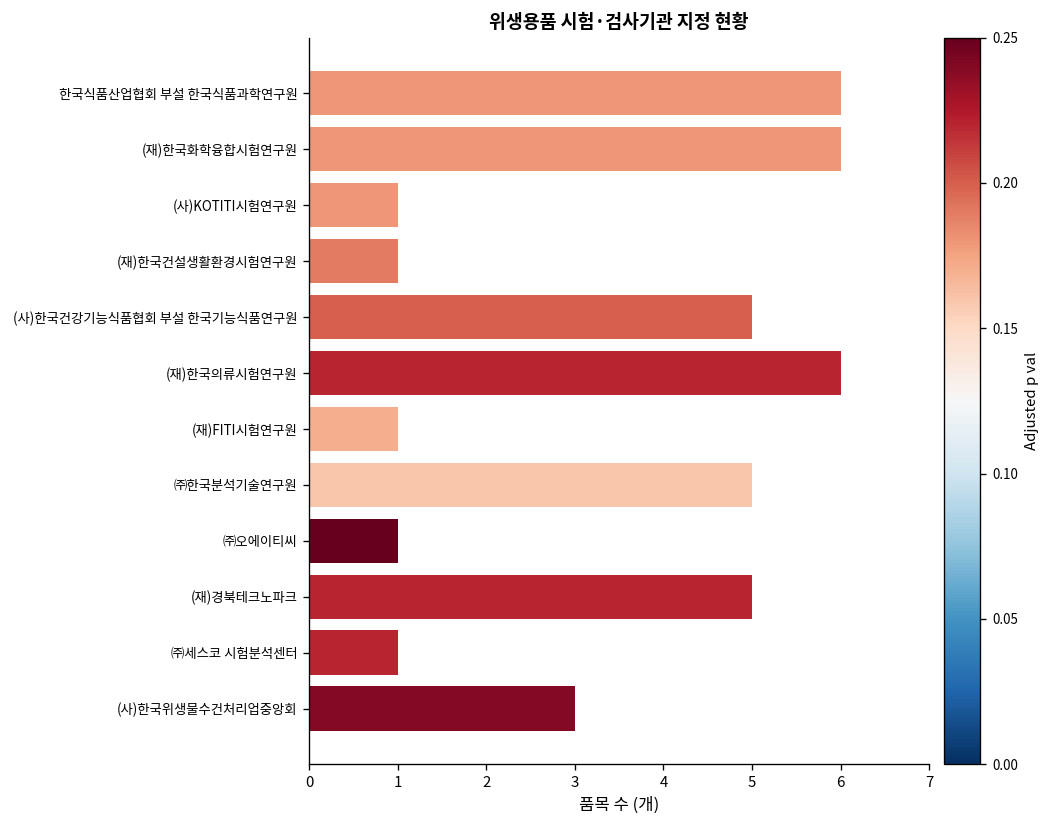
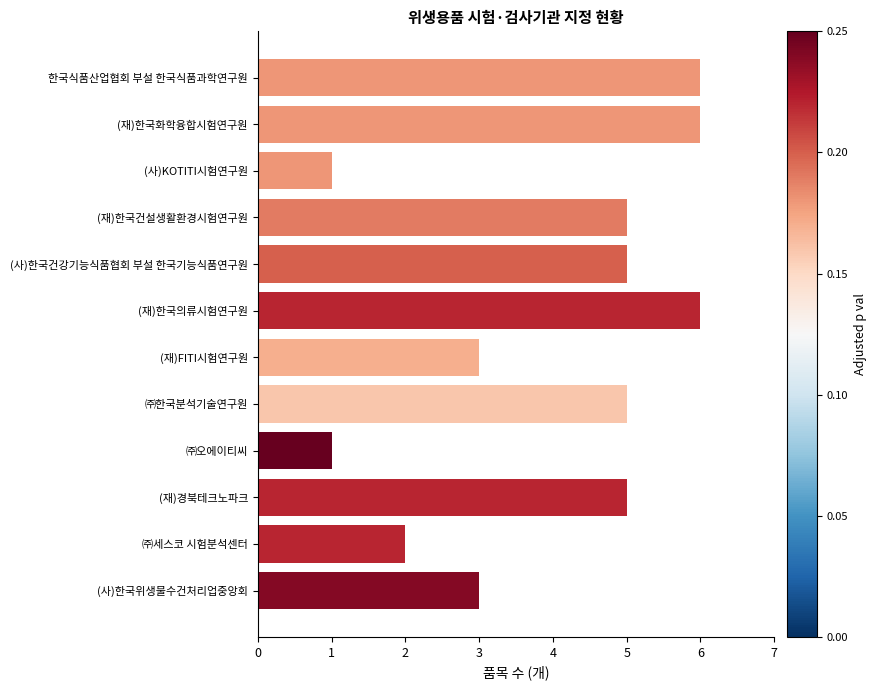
  {
    "한국식품산업협회 부설 한국식품과학연구원": 6,
    "(재)한국화학융합시험연구원": 6,
    "(사)KOTITI시험연구원": 1,
-   "(재)한국건설생활환경시험연구원": 1,
+   "(재)한국건설생활환경시험연구원": 5,
    "(사)한국건강기능식품협회 부설 한국기능식품연구원": 5,
    "(재)한국의류시험연구원": 6,
-   "(재)FITI시험연구원": 1,
+   "(재)FITI시험연구원": 3,
    "㈜한국분석기술연구원": 5,
    "㈜오에이티씨": 1,
    "(재)경북테크노파크": 5,
-   "㈜세스코 시험분석센터": 1,
+   "㈜세스코 시험분석센터": 2,
    "(사)한국위생물수건처리업중앙회": 3
  }
